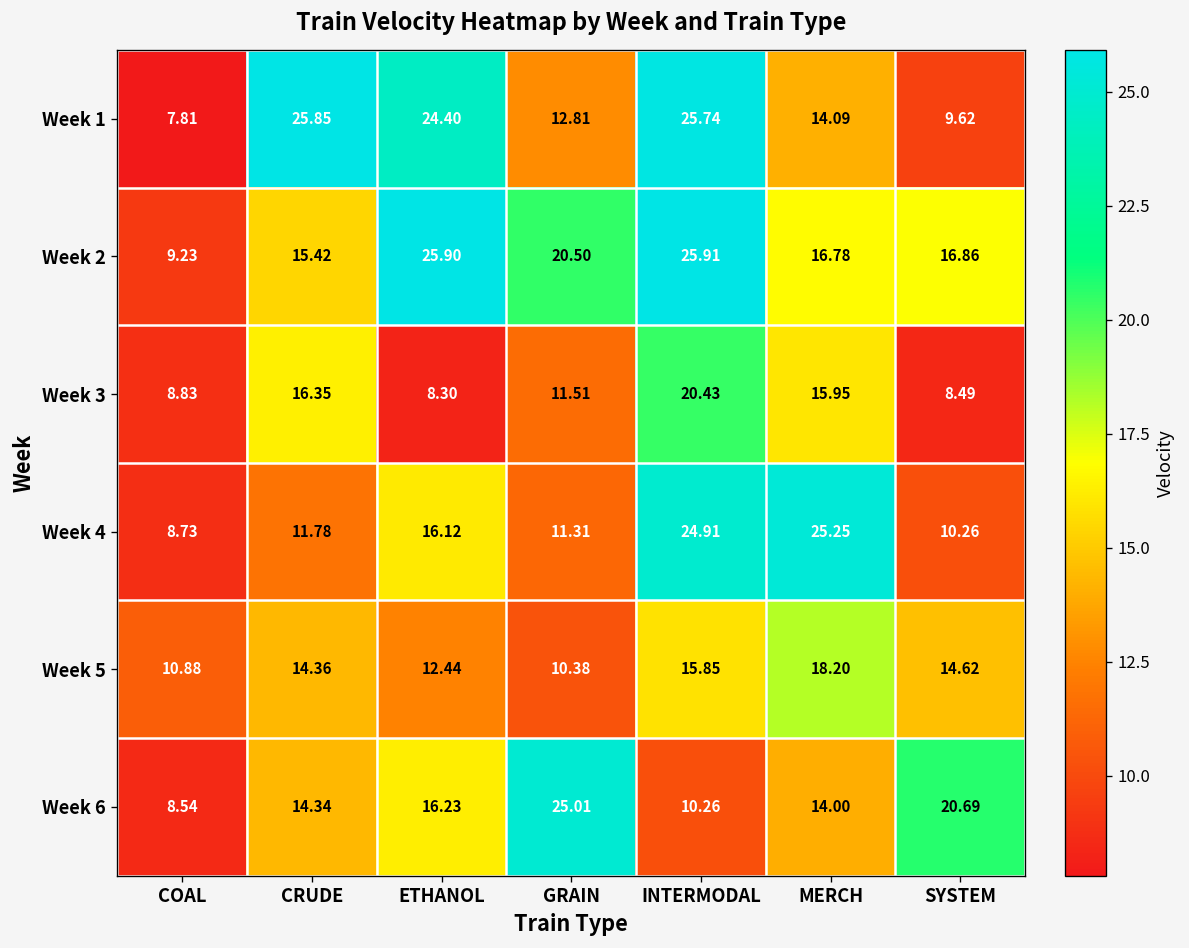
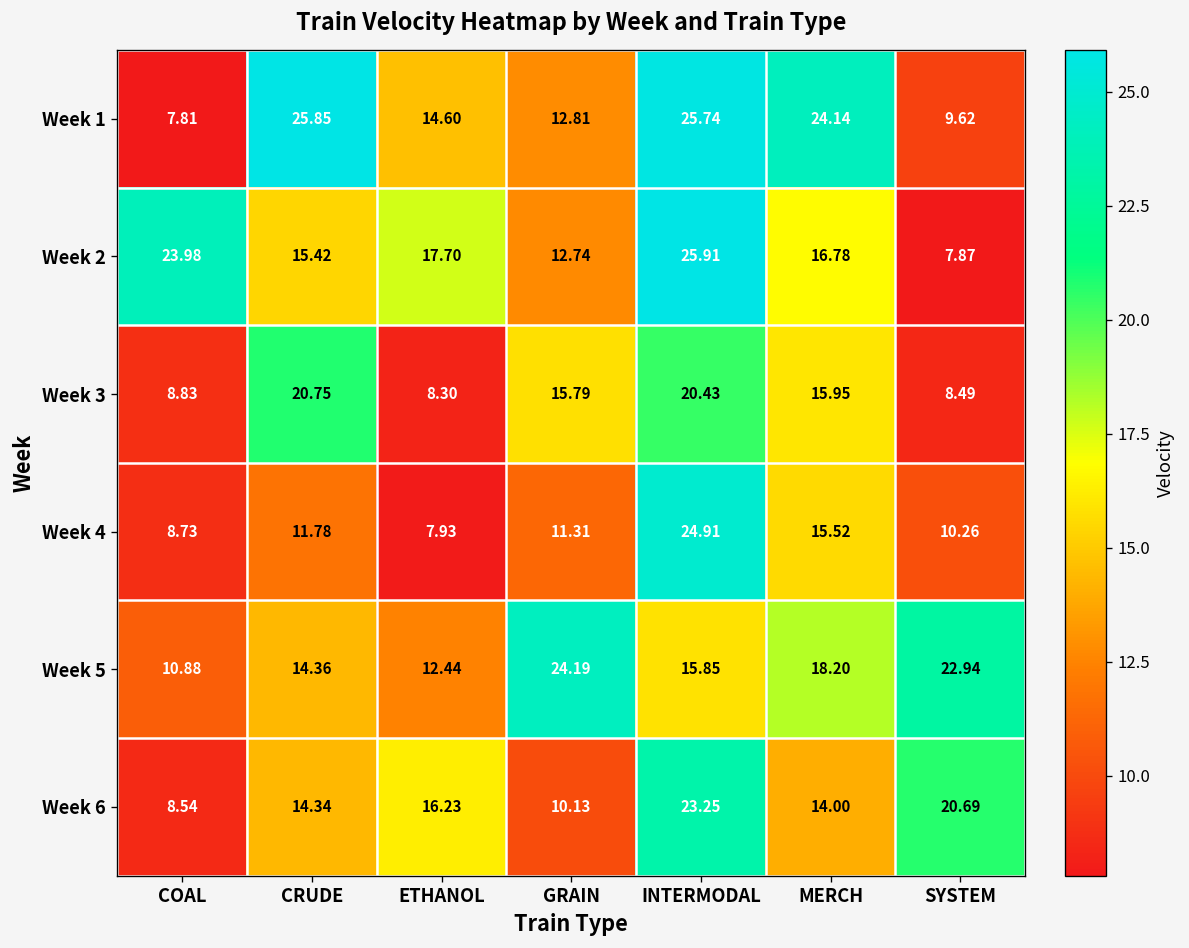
  {
    "Week 1": {
      "COAL": 7.81,
      "CRUDE": 25.85,
-     "ETHANOL": 24.40,
+     "ETHANOL": 14.60,
      "GRAIN": 12.81,
      "INTERMODAL": 25.74,
-     "MERCH": 14.09,
+     "MERCH": 24.14,
      "SYSTEM": 9.62
    },
    "Week 2": {
-     "COAL": 9.23,
+     "COAL": 23.98,
      "CRUDE": 15.42,
-     "ETHANOL": 25.90,
-     "GRAIN": 20.50,
+     "ETHANOL": 17.70,
+     "GRAIN": 12.74,
      "INTERMODAL": 25.91,
      "MERCH": 16.78,
-     "SYSTEM": 16.86
+     "SYSTEM": 7.87
    },
    "Week 3": {
      "COAL": 8.83,
-     "CRUDE": 16.35,
+     "CRUDE": 20.75,
      "ETHANOL": 8.30,
-     "GRAIN": 11.51,
+     "GRAIN": 15.79,
      "INTERMODAL": 20.43,
      "MERCH": 15.95,
      "SYSTEM": 8.49
    },
    "Week 4": {
      "COAL": 8.73,
      "CRUDE": 11.78,
-     "ETHANOL": 16.12,
+     "ETHANOL": 7.93,
      "GRAIN": 11.31,
      "INTERMODAL": 24.91,
-     "MERCH": 25.25,
+     "MERCH": 15.52,
      "SYSTEM": 10.26
    },
    "Week 5": {
      "COAL": 10.88,
      "CRUDE": 14.36,
      "ETHANOL": 12.44,
-     "GRAIN": 10.38,
+     "GRAIN": 24.19,
      "INTERMODAL": 15.85,
      "MERCH": 18.20,
-     "SYSTEM": 14.62
+     "SYSTEM": 22.94
    },
    "Week 6": {
      "COAL": 8.54,
      "CRUDE": 14.34,
      "ETHANOL": 16.23,
-     "GRAIN": 25.01,
-     "INTERMODAL": 10.26,
+     "GRAIN": 10.13,
+     "INTERMODAL": 23.25,
      "MERCH": 14.00,
      "SYSTEM": 20.69
    }
  }
